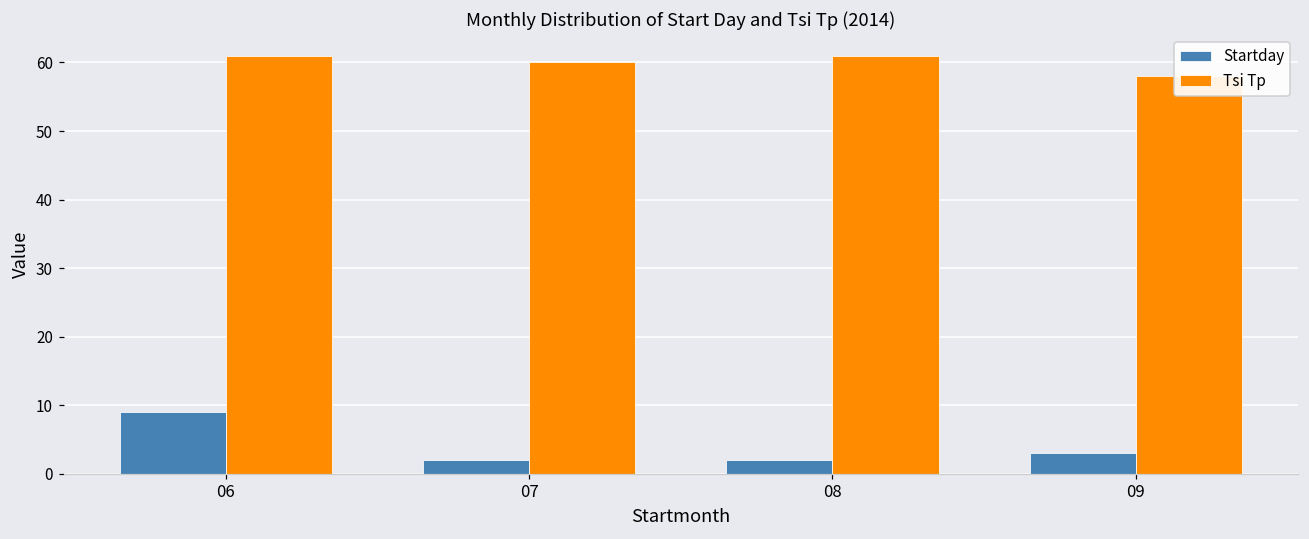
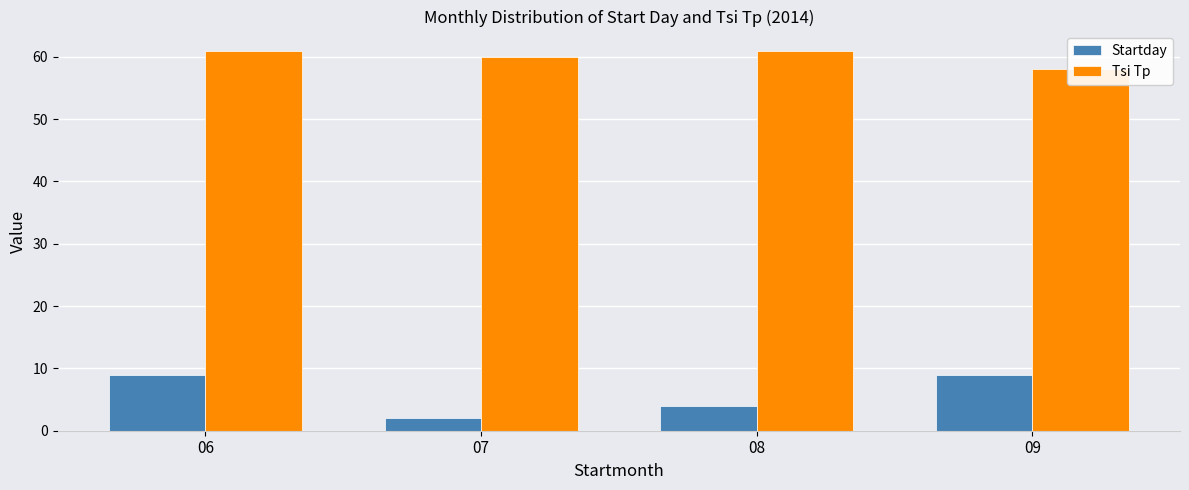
  {
    "Startday": {
      "06": 9,
      "07": 2,
-     "08": 2,
-     "09": 3
+     "08": 4,
+     "09": 9
    },
    "Tsi Tp": {
      "06": 61,
      "07": 60,
      "08": 61
    }
  }
